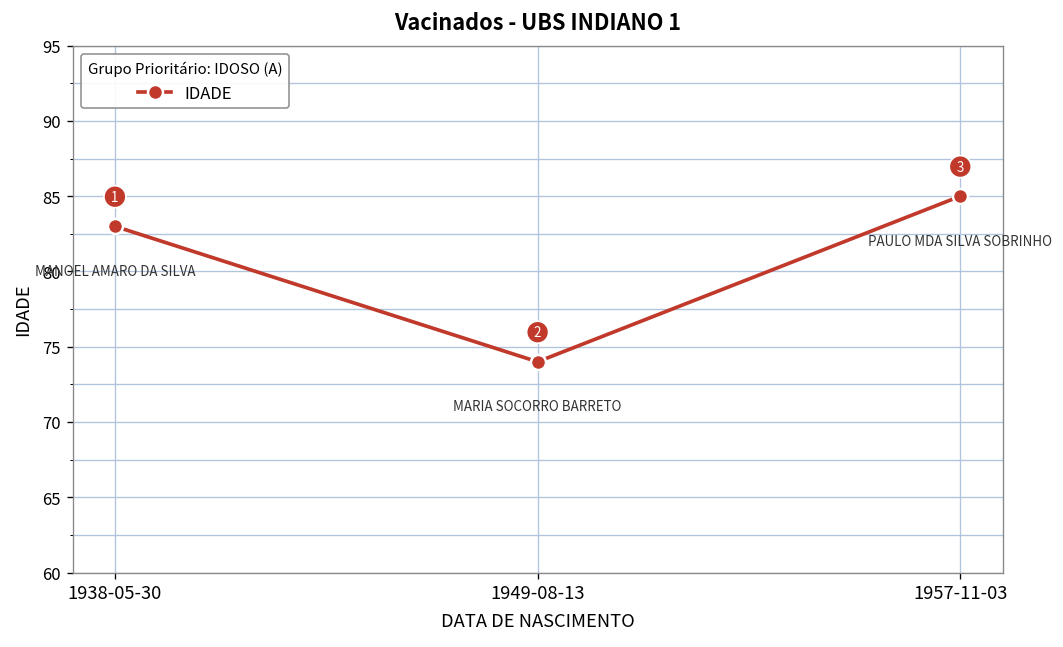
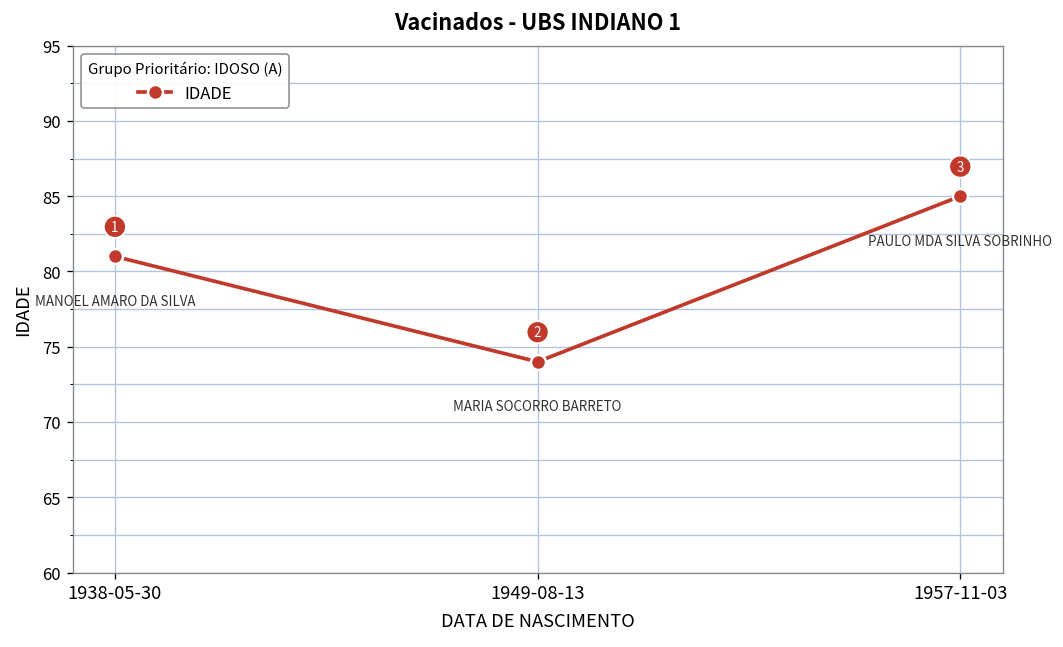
  {
-   "1938-05-30": 83
+   "1938-05-30": 81
  }
